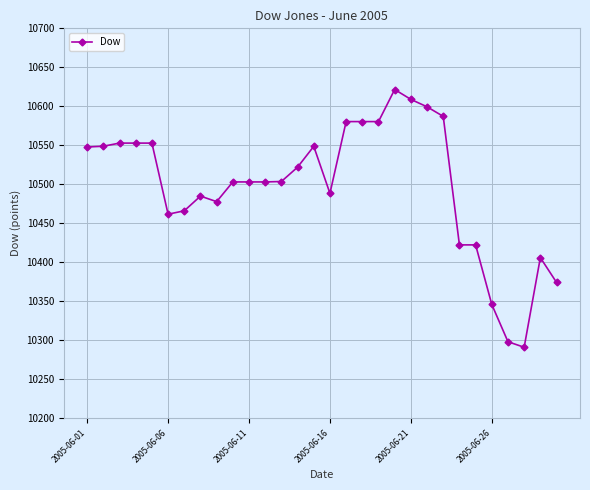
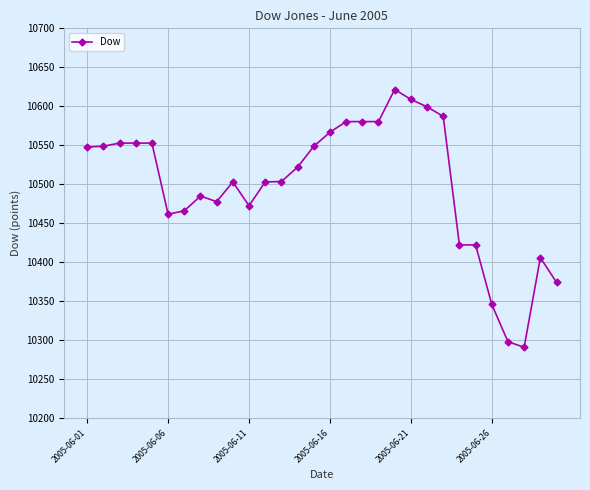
  {
    "2005-06-01": 10550,
    "2005-06-06": 10460,
-   "2005-06-11": 10500,
-   "2005-06-16": 10490,
+   "2005-06-11": 10470,
+   "2005-06-16": 10570,
    "2005-06-21": 10610,
    "2005-06-26": 10350
  }
